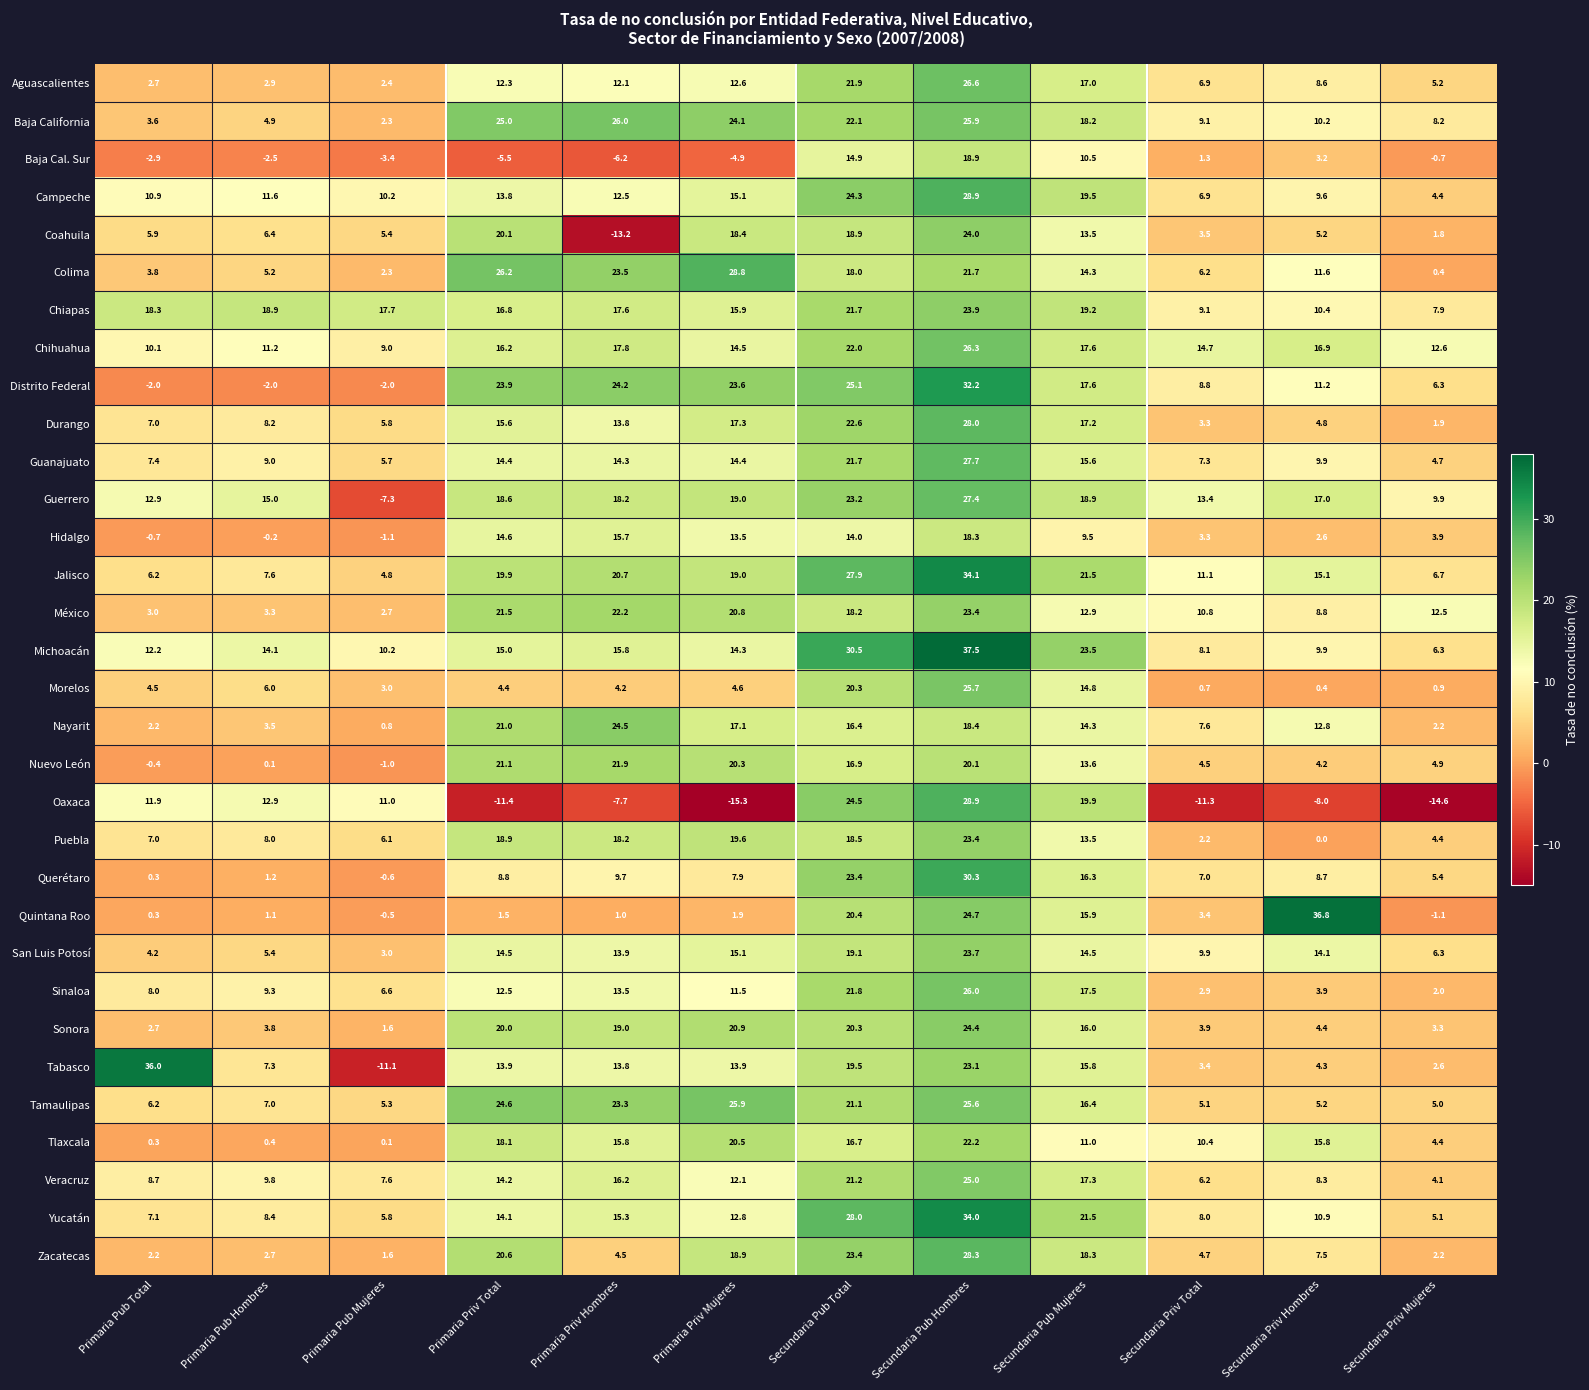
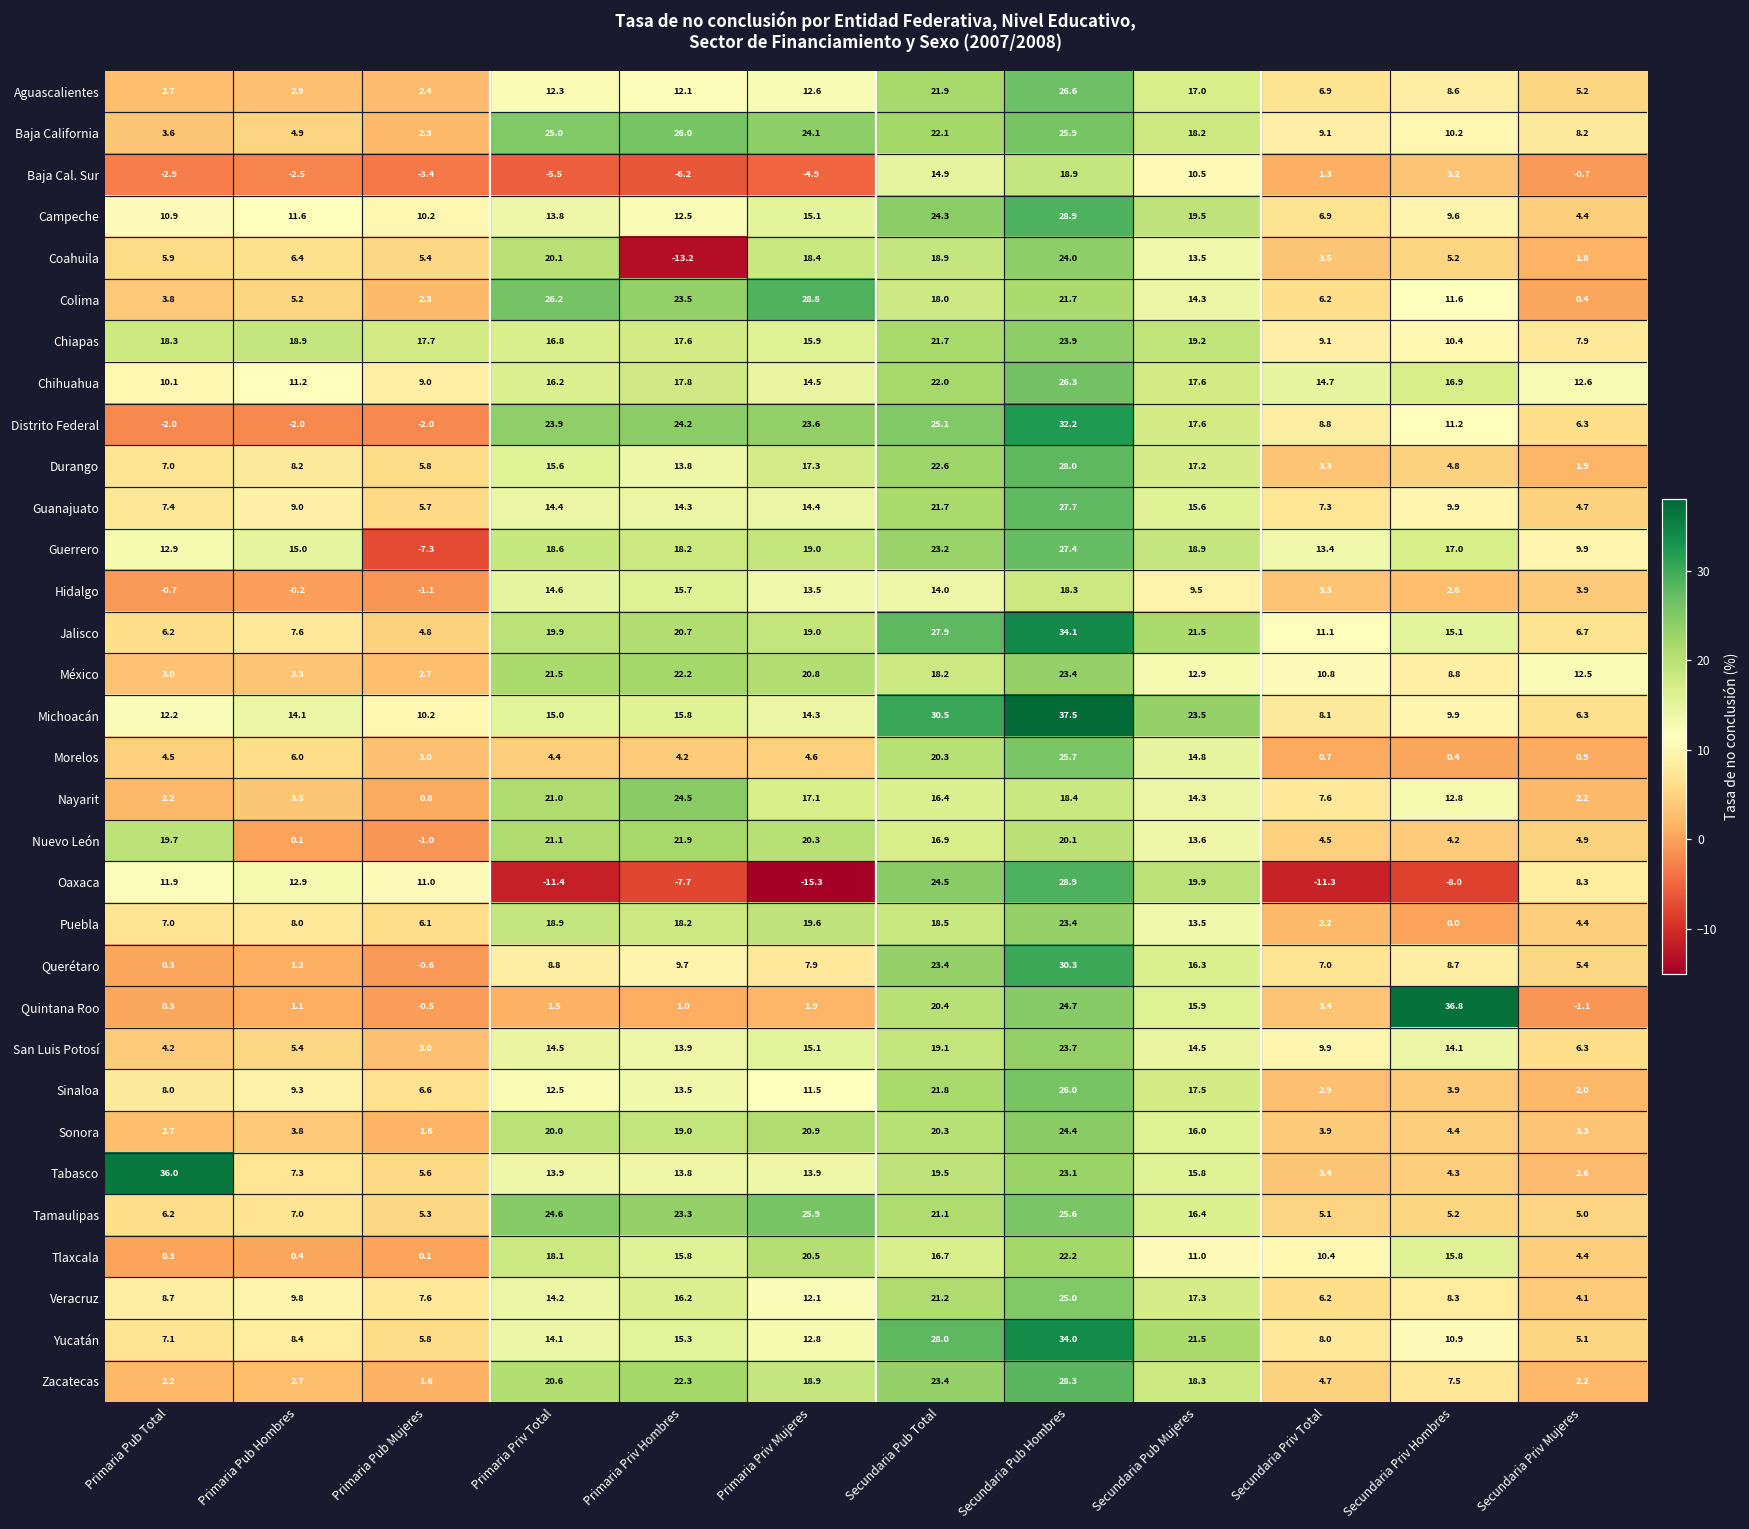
  {
    "Nuevo León": {
-     "Primaria Pub Total": -0.4,
+     "Primaria Pub Total": 19.7,
      "Primaria Pub Hombres": 0.1,
      "Primaria Pub Mujeres": -1.0,
      "Primaria Priv Total": 21.1,
      "Primaria Priv Hombres": 21.9,
      "Primaria Priv Mujeres": 20.3,
      "Secundaria Pub Total": 16.9,
      "Secundaria Pub Hombres": 20.1,
      "Secundaria Pub Mujeres": 13.6,
      "Secundaria Priv Total": 4.5,
      "Secundaria Priv Hombres": 4.2,
      "Secundaria Priv Mujeres": 4.9
    },
    "Oaxaca": {
      "Primaria Pub Total": 11.9,
      "Primaria Pub Hombres": 12.9,
      "Primaria Pub Mujeres": 11.0,
      "Primaria Priv Total": -11.4,
      "Primaria Priv Hombres": -7.7,
      "Primaria Priv Mujeres": -15.3,
      "Secundaria Pub Total": 24.5,
      "Secundaria Pub Hombres": 28.9,
      "Secundaria Pub Mujeres": 19.9,
      "Secundaria Priv Total": -11.3,
      "Secundaria Priv Hombres": -8.0,
-     "Secundaria Priv Mujeres": -14.6
+     "Secundaria Priv Mujeres": 8.3
    },
    "Tabasco": {
      "Primaria Pub Total": 36.0,
      "Primaria Pub Hombres": 7.3,
-     "Primaria Pub Mujeres": -11.1,
+     "Primaria Pub Mujeres": 5.6,
      "Primaria Priv Total": 13.9,
      "Primaria Priv Hombres": 13.8,
      "Primaria Priv Mujeres": 13.9,
      "Secundaria Pub Total": 19.5,
      "Secundaria Pub Hombres": 23.1,
      "Secundaria Pub Mujeres": 15.8,
      "Secundaria Priv Total": 3.4,
      "Secundaria Priv Hombres": 4.3,
      "Secundaria Priv Mujeres": 2.6
    },
    "Zacatecas": {
      "Primaria Pub Total": 2.2,
      "Primaria Pub Hombres": 2.7,
      "Primaria Pub Mujeres": 1.6,
      "Primaria Priv Total": 20.6,
-     "Primaria Priv Hombres": 4.5,
+     "Primaria Priv Hombres": 22.3,
      "Primaria Priv Mujeres": 18.9,
      "Secundaria Pub Total": 23.4,
      "Secundaria Pub Hombres": 28.3,
      "Secundaria Pub Mujeres": 18.3,
      "Secundaria Priv Total": 4.7,
      "Secundaria Priv Hombres": 7.5,
      "Secundaria Priv Mujeres": 2.2
    }
  }
